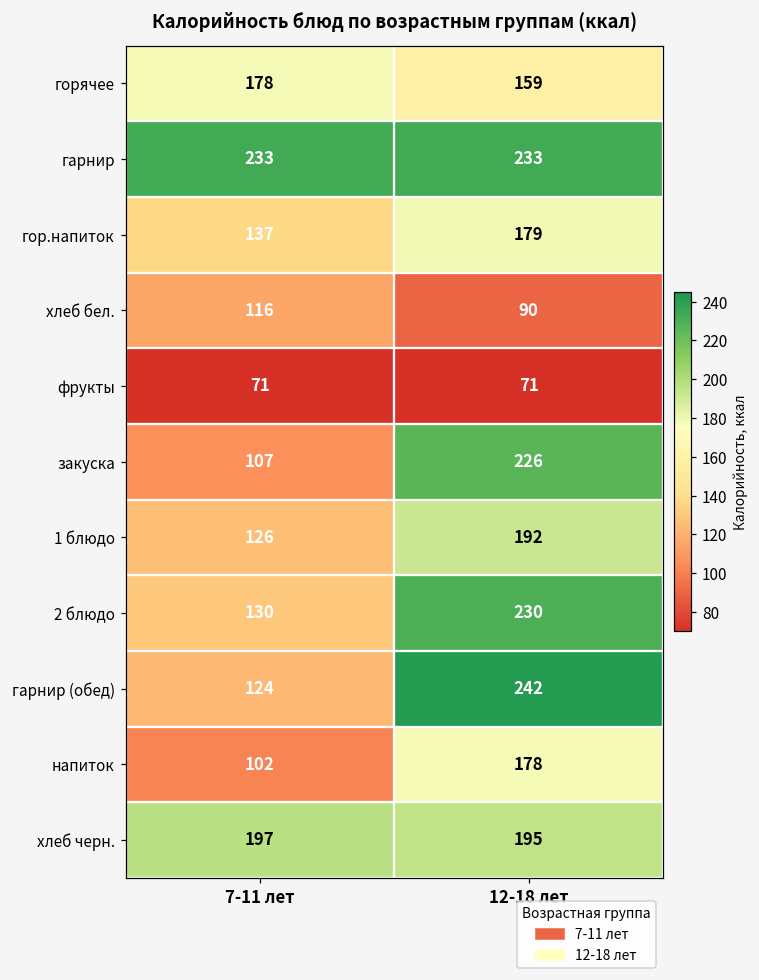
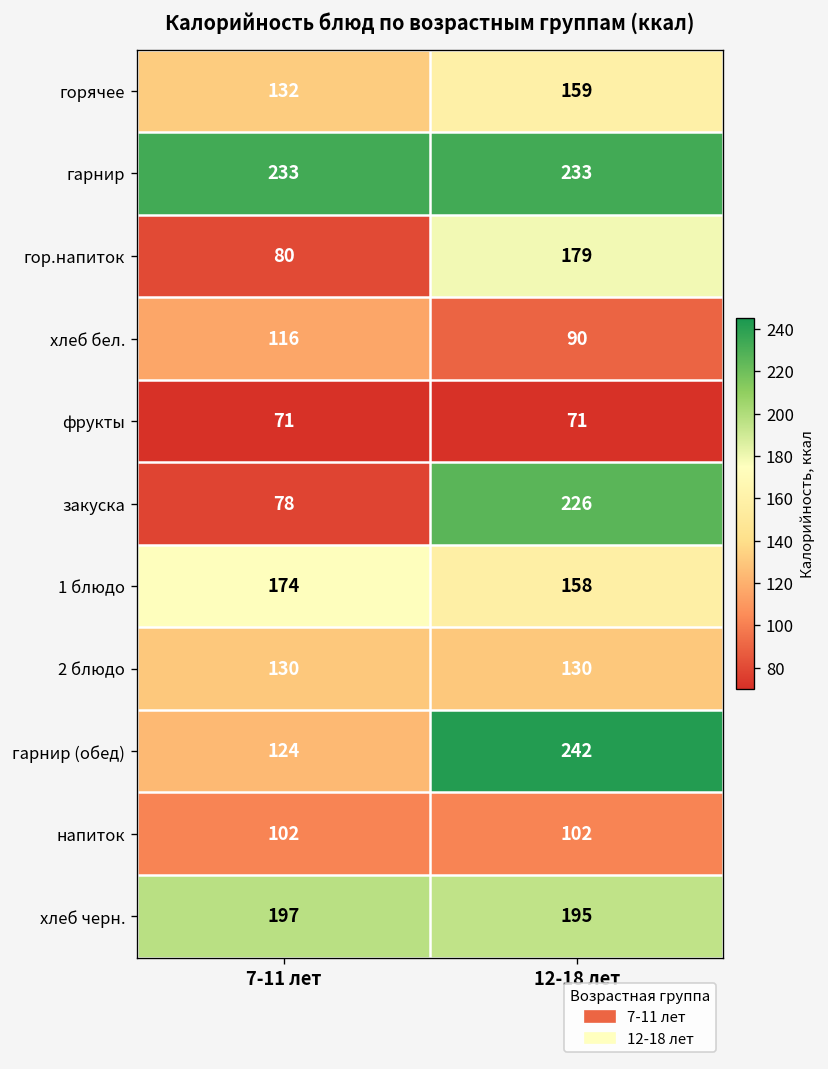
  {
    "горячее": {
-     "7-11 лет": 178,
+     "7-11 лет": 132,
      "12-18 лет": 159
    },
    "гарнир": {
      "7-11 лет": 233,
      "12-18 лет": 233
    },
    "гор.напиток": {
-     "7-11 лет": 137,
+     "7-11 лет": 80,
      "12-18 лет": 179
    },
    "хлеб бел.": {
      "7-11 лет": 116,
      "12-18 лет": 90
    },
    "фрукты": {
      "7-11 лет": 71,
      "12-18 лет": 71
    },
    "закуска": {
-     "7-11 лет": 107,
+     "7-11 лет": 78,
      "12-18 лет": 226
    },
    "1 блюдо": {
-     "7-11 лет": 126,
-     "12-18 лет": 192
+     "7-11 лет": 174,
+     "12-18 лет": 158
    },
    "2 блюдо": {
      "7-11 лет": 130,
-     "12-18 лет": 230
+     "12-18 лет": 130
    },
    "гарнир (обед)": {
      "7-11 лет": 124,
      "12-18 лет": 242
    },
    "напиток": {
      "7-11 лет": 102,
-     "12-18 лет": 178
+     "12-18 лет": 102
    },
    "хлеб черн.": {
      "7-11 лет": 197,
      "12-18 лет": 195
    }
  }
